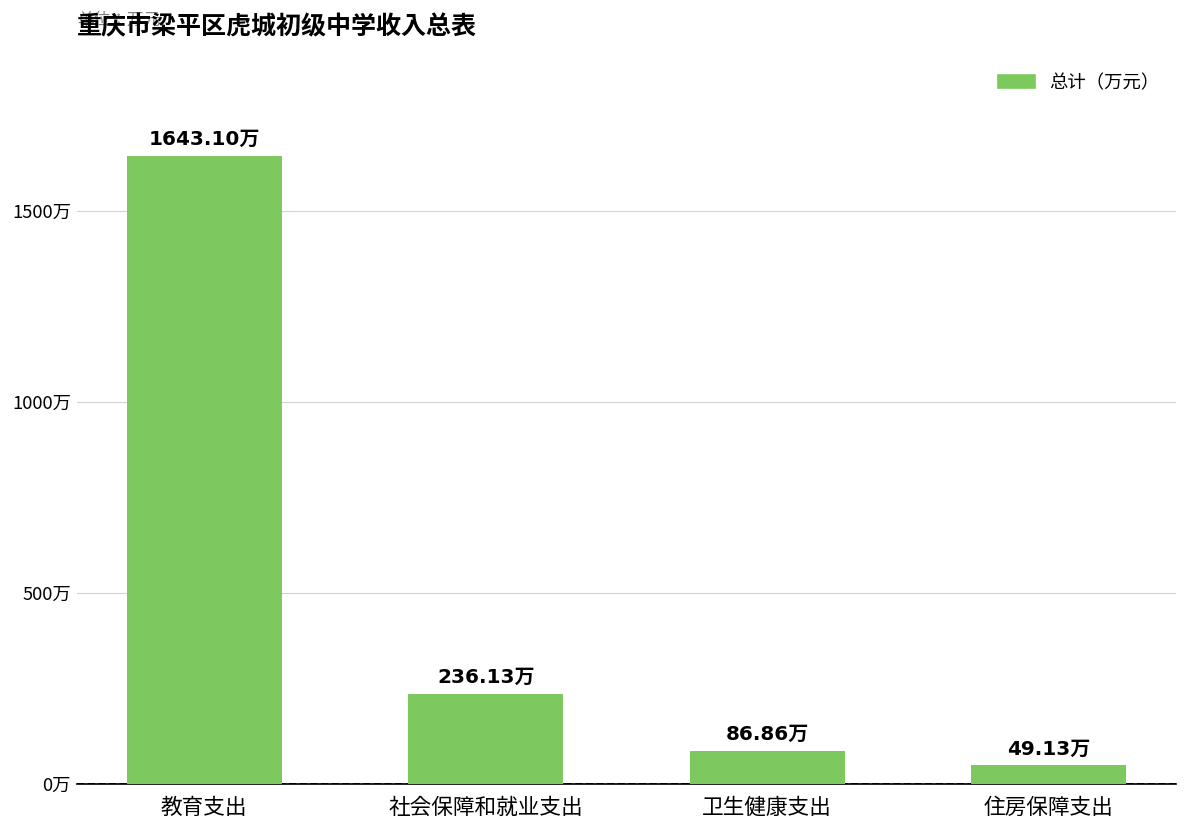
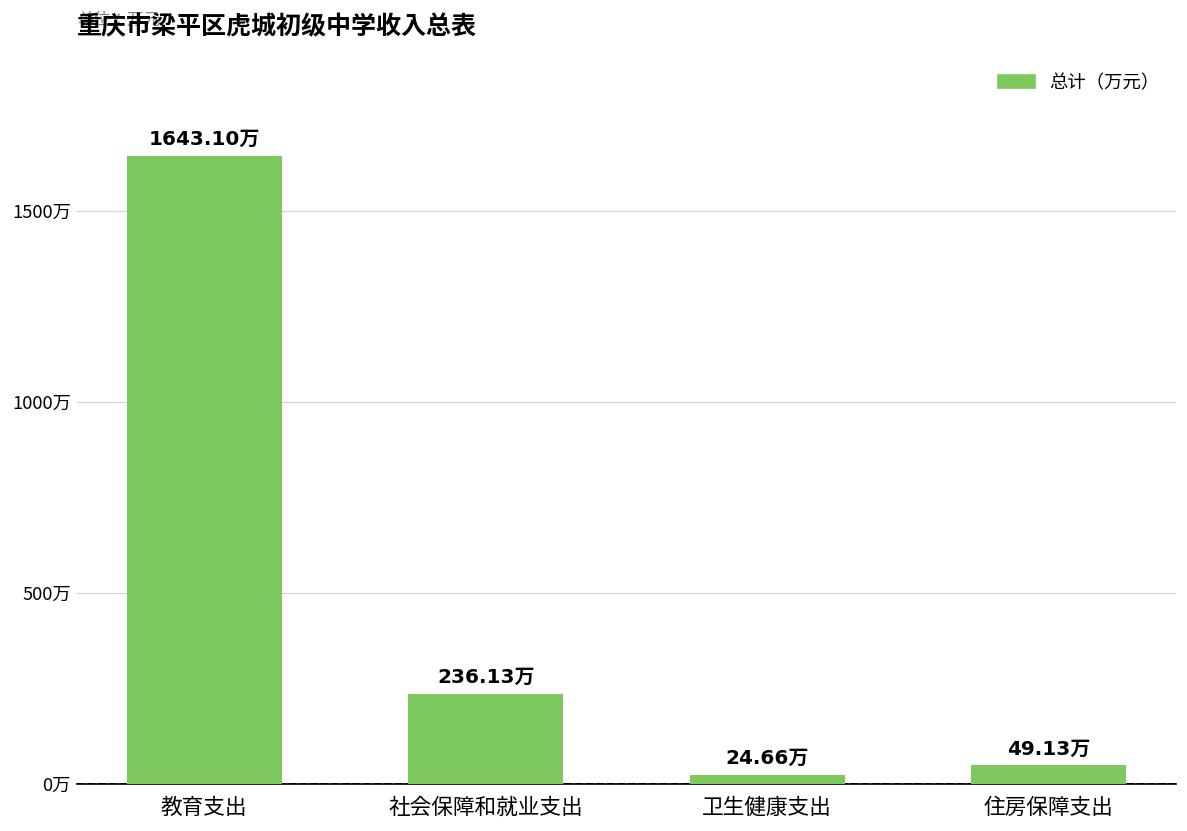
  {
    "教育支出": "1643.10万",
    "社会保障和就业支出": "236.13万",
-   "卫生健康支出": "86.86万",
+   "卫生健康支出": "24.66万",
    "住房保障支出": "49.13万"
  }
